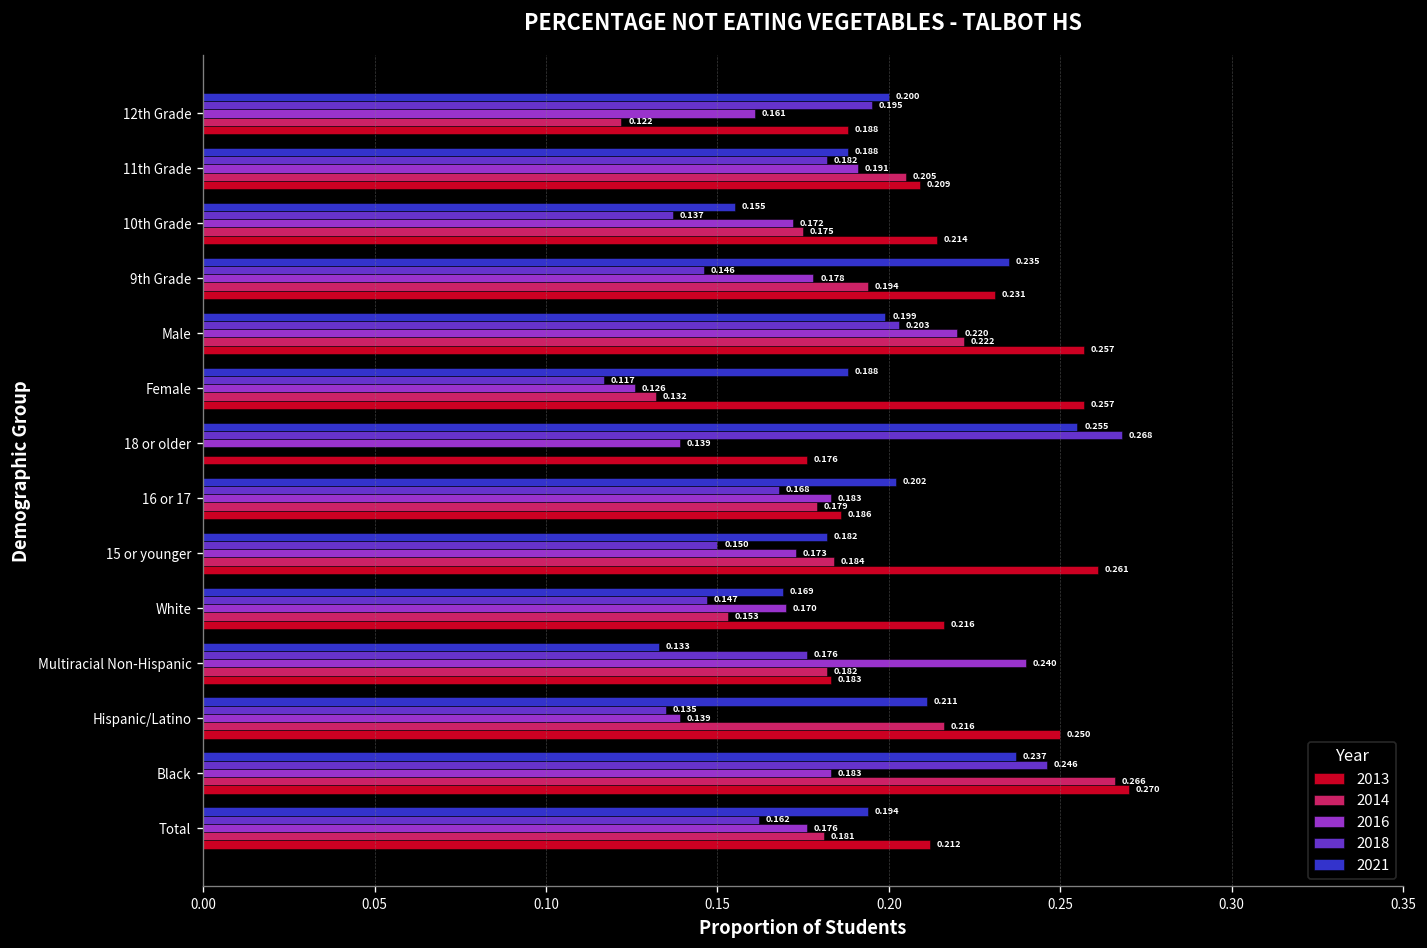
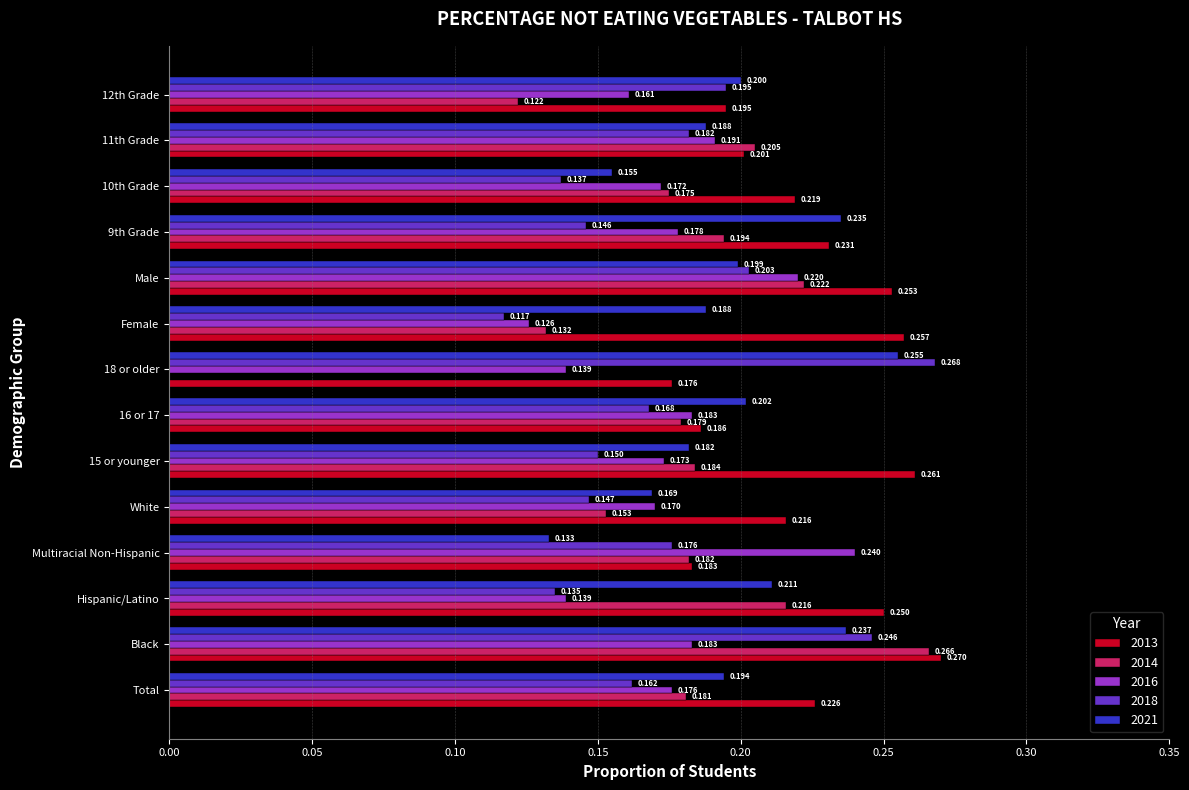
  {
    "2013": {
-     "12th Grade": 0.188,
-     "11th Grade": 0.209,
-     "10th Grade": 0.214,
+     "12th Grade": 0.195,
+     "11th Grade": 0.201,
+     "10th Grade": 0.219,
      "9th Grade": 0.231,
-     "Male": 0.257,
+     "Male": 0.253,
      "Female": 0.257,
      "18 or older": 0.176,
      "16 or 17": 0.186,
      "15 or younger": 0.261,
      "White": 0.216,
      "Hispanic/Latino": 0.250,
      "Black": 0.270,
-     "Total": 0.212
+     "Total": 0.226
    }
  }
